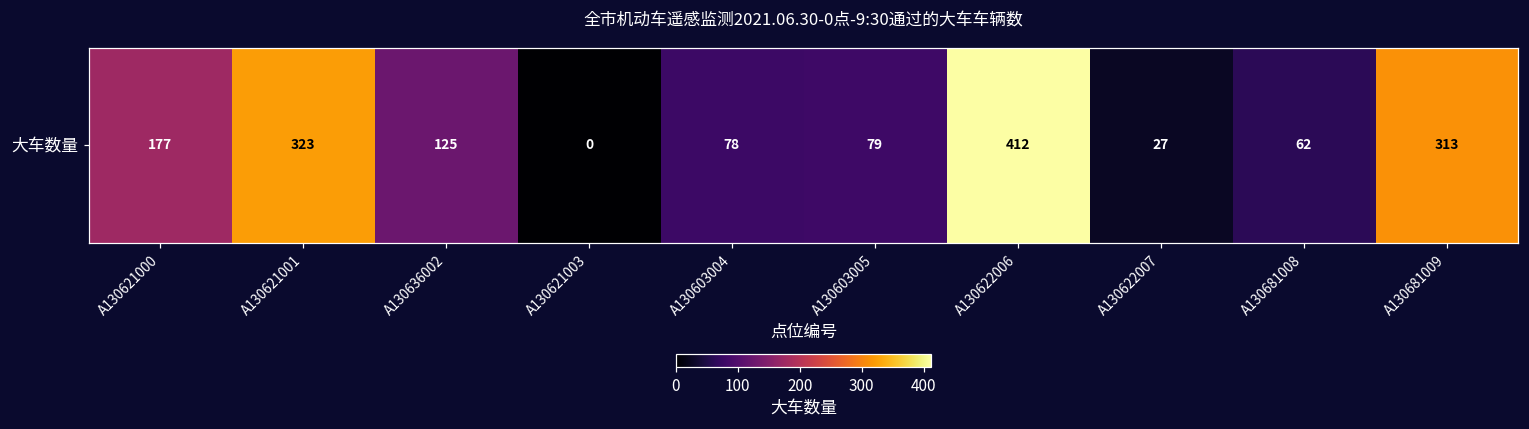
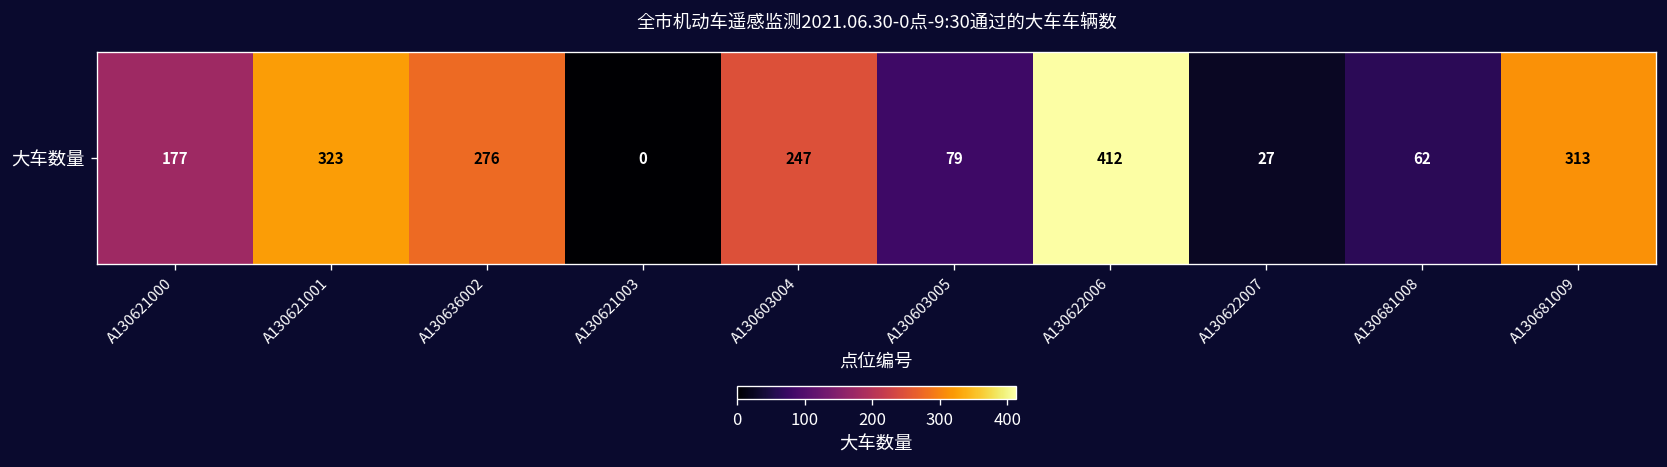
  {
    "大车数量": {
      "A130621000": 177,
      "A130621001": 323,
-     "A130636002": 125,
+     "A130636002": 276,
      "A130621003": 0,
-     "A130603004": 78,
+     "A130603004": 247,
      "A130603005": 79,
      "A130622006": 412,
      "A130622007": 27,
      "A130681008": 62,
      "A130681009": 313
    }
  }
